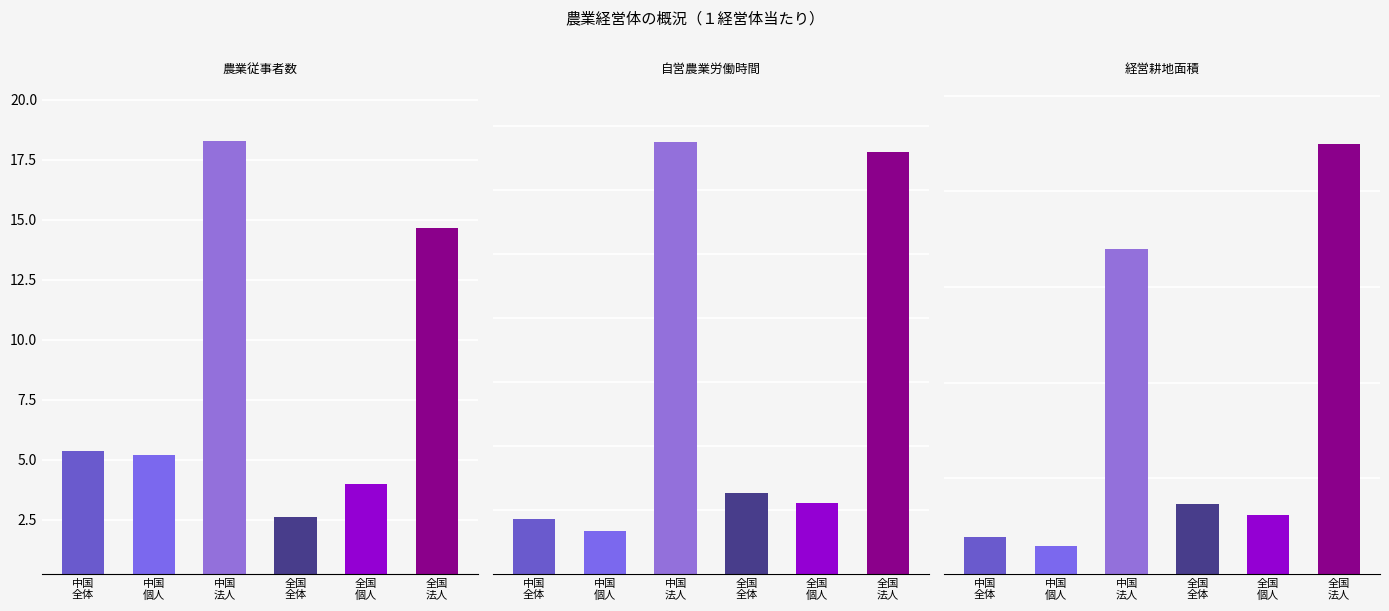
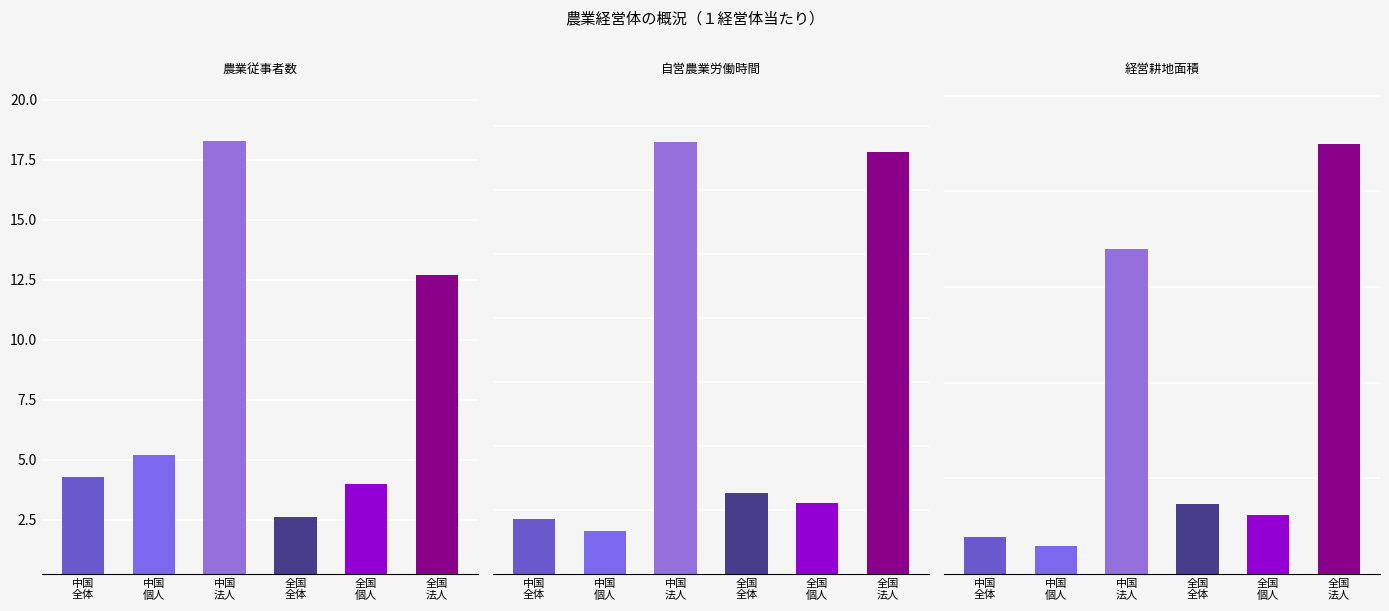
  {
    "農業従事者数": {
-     "中国 全体": 5.4,
+     "中国 全体": 4.3,
      "中国 個人": 5.2,
      "中国 法人": 18.3,
      "全国 全体": 2.6,
      "全国 個人": 4.0,
-     "全国 法人": 14.7
+     "全国 法人": 12.7
    }
  }
